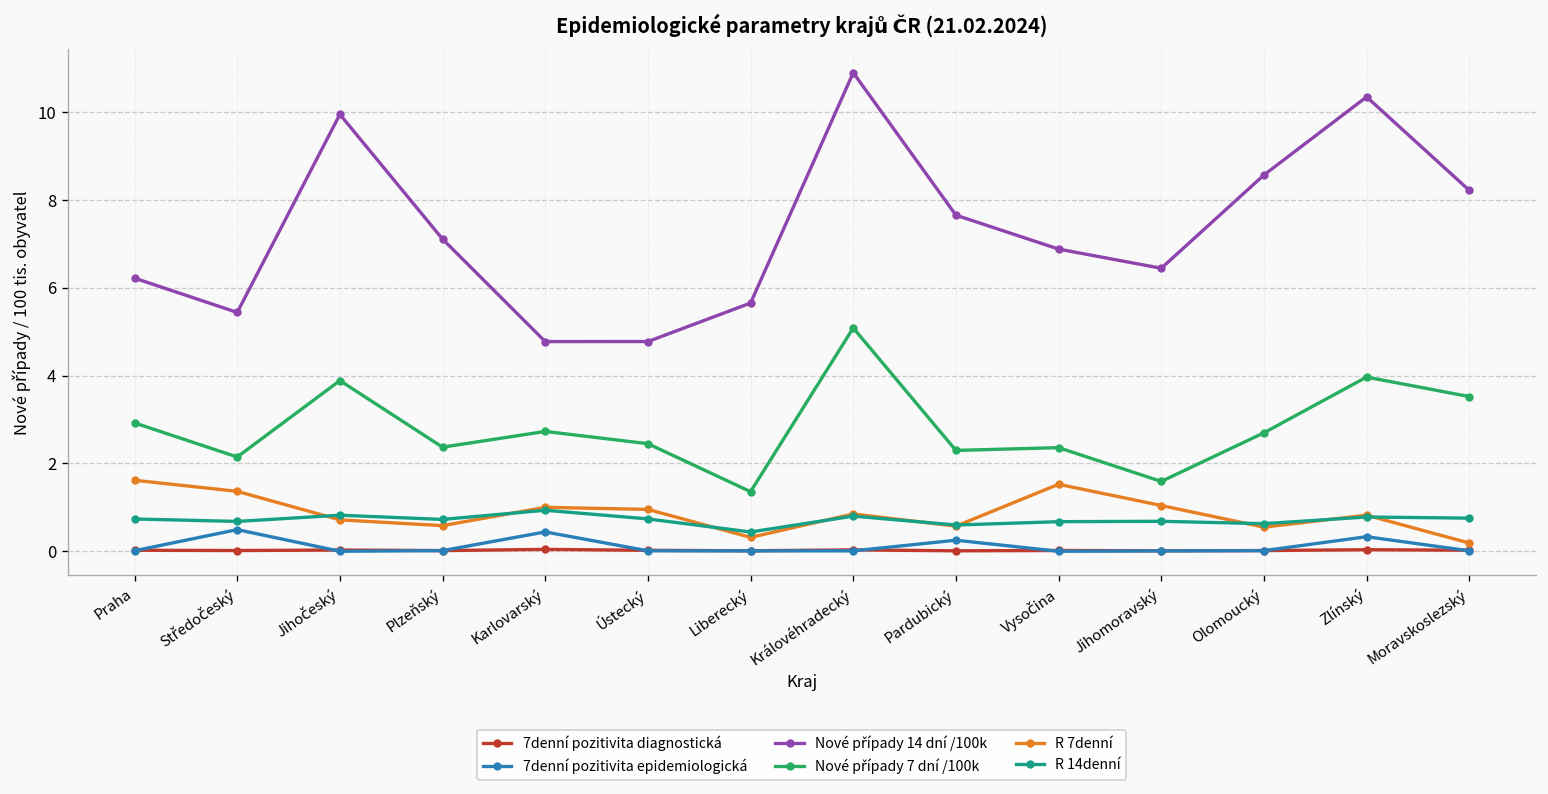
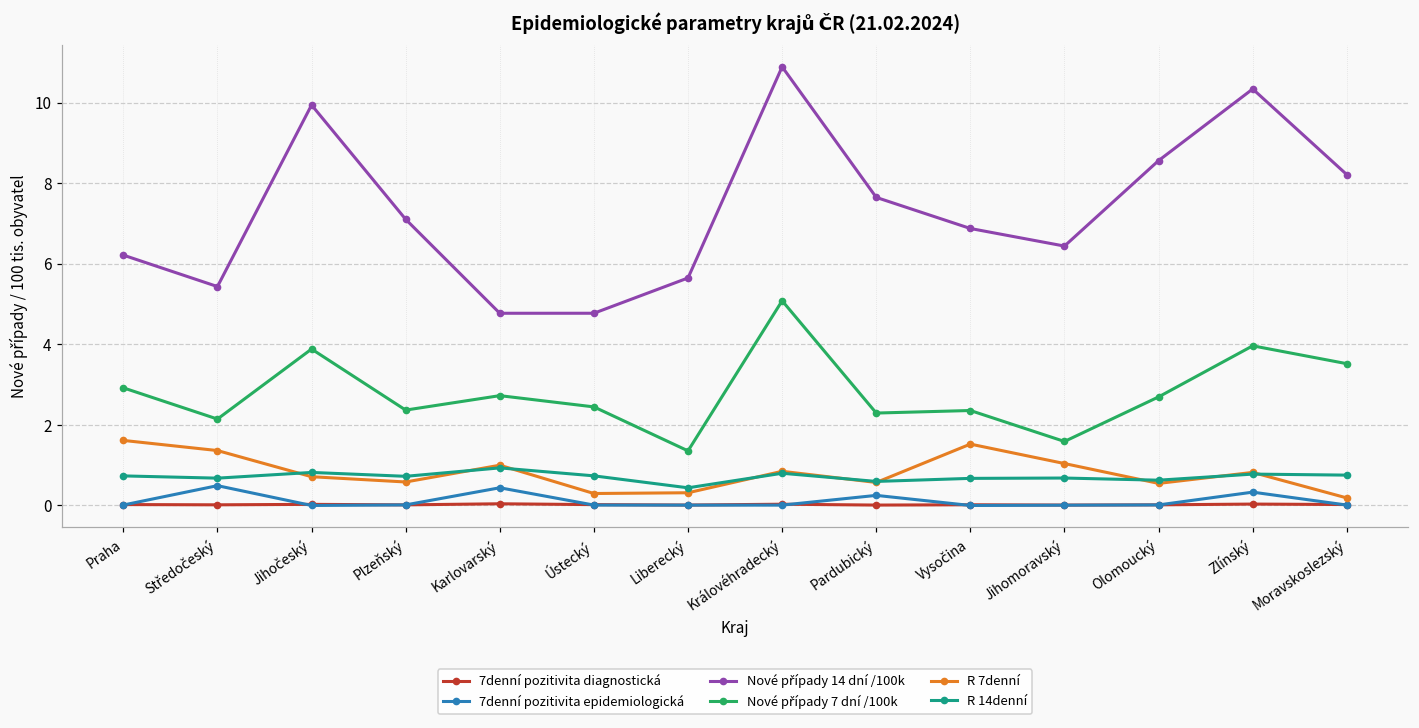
  {
    "7denní pozitivita diagnostická": {
      "Středočeský": 0.0,
      "Karlovarský": 0.0,
      "Pardubický": 0.0,
      "Zlínský": 0.0
    },
    "7denní pozitivita epidemiologická": {
      "Středočeský": 0.5,
      "Karlovarský": 0.4,
      "Pardubický": 0.3,
      "Zlínský": 0.3
    },
    "Nové případy 14 dní /100k": {
      "Praha": 6.2,
      "Středočeský": 5.4,
      "Jihočeský": 9.9,
      "Plzeňský": 7.1,
      "Karlovarský": 4.8,
      "Ústecký": 4.8,
      "Liberecký": 5.7,
      "Královéhradecký": 10.9,
      "Pardubický": 7.7,
      "Vysočina": 6.9,
      "Jihomoravský": 6.4,
      "Olomoucký": 8.6,
      "Zlínský": 10.3,
      "Moravskoslezský": 8.2
    },
    "R 7denní": {
      "Praha": 1.6,
      "Středočeský": 1.4,
      "Jihočeský": 0.7,
      "Plzeňský": 0.6,
-     "Ústecký": 1.0,
+     "Ústecký": 0.3,
      "Liberecký": 0.3,
      "Vysočina": 1.5,
      "Jihomoravský": 1.0,
      "Olomoucký": 0.5,
      "Moravskoslezský": 0.2
    }
  }
